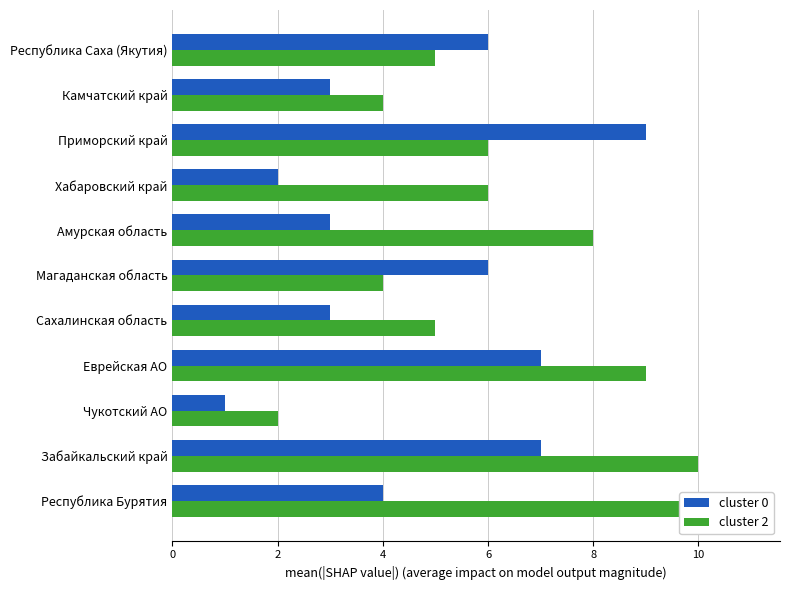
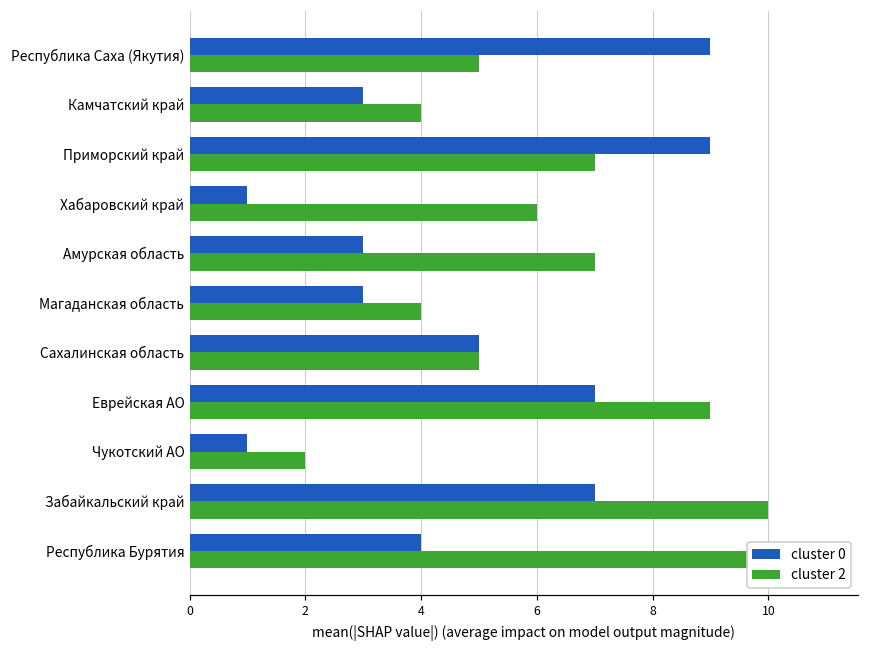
  {
    "cluster 0": {
-     "Республика Саха (Якутия)": 6,
+     "Республика Саха (Якутия)": 9,
      "Камчатский край": 3,
      "Приморский край": 9,
-     "Хабаровский край": 2,
+     "Хабаровский край": 1,
      "Амурская область": 3,
-     "Магаданская область": 6,
-     "Сахалинская область": 3,
+     "Магаданская область": 3,
+     "Сахалинская область": 5,
      "Еврейская АО": 7,
      "Чукотский АО": 1,
      "Забайкальский край": 7,
      "Республика Бурятия": 4
    },
    "cluster 2": {
      "Республика Саха (Якутия)": 5,
      "Камчатский край": 4,
-     "Приморский край": 6,
+     "Приморский край": 7,
      "Хабаровский край": 6,
-     "Амурская область": 8,
+     "Амурская область": 7,
      "Магаданская область": 4,
      "Сахалинская область": 5,
      "Еврейская АО": 9,
      "Чукотский АО": 2,
      "Забайкальский край": 10
    }
  }
